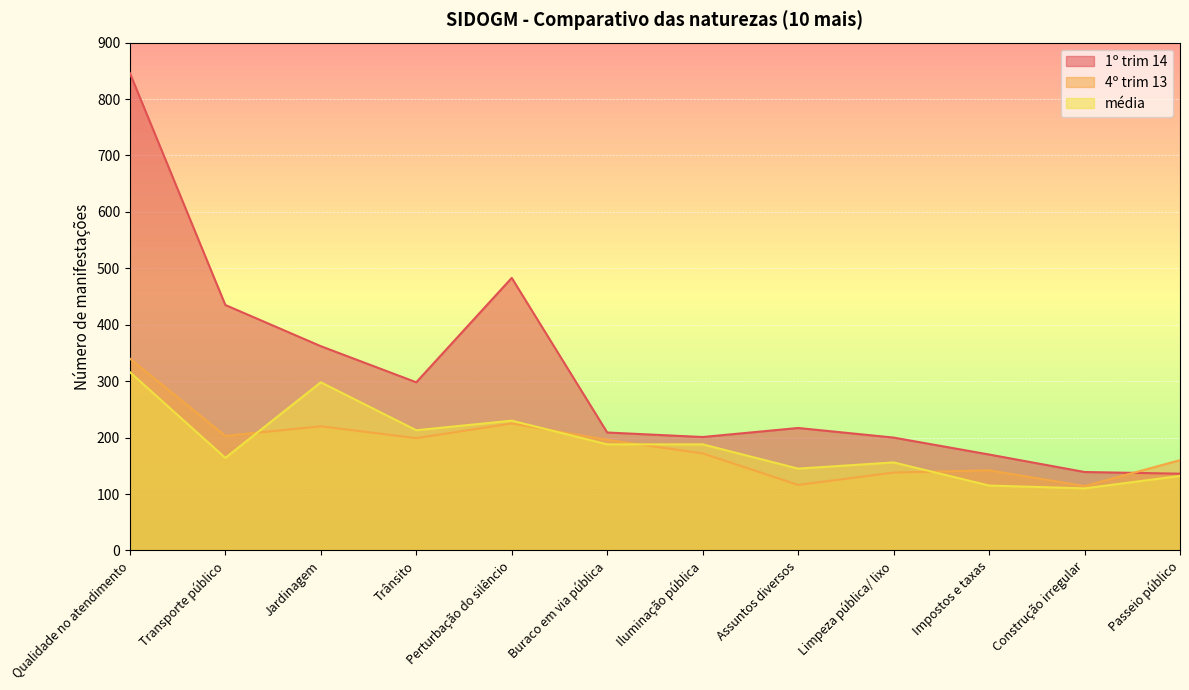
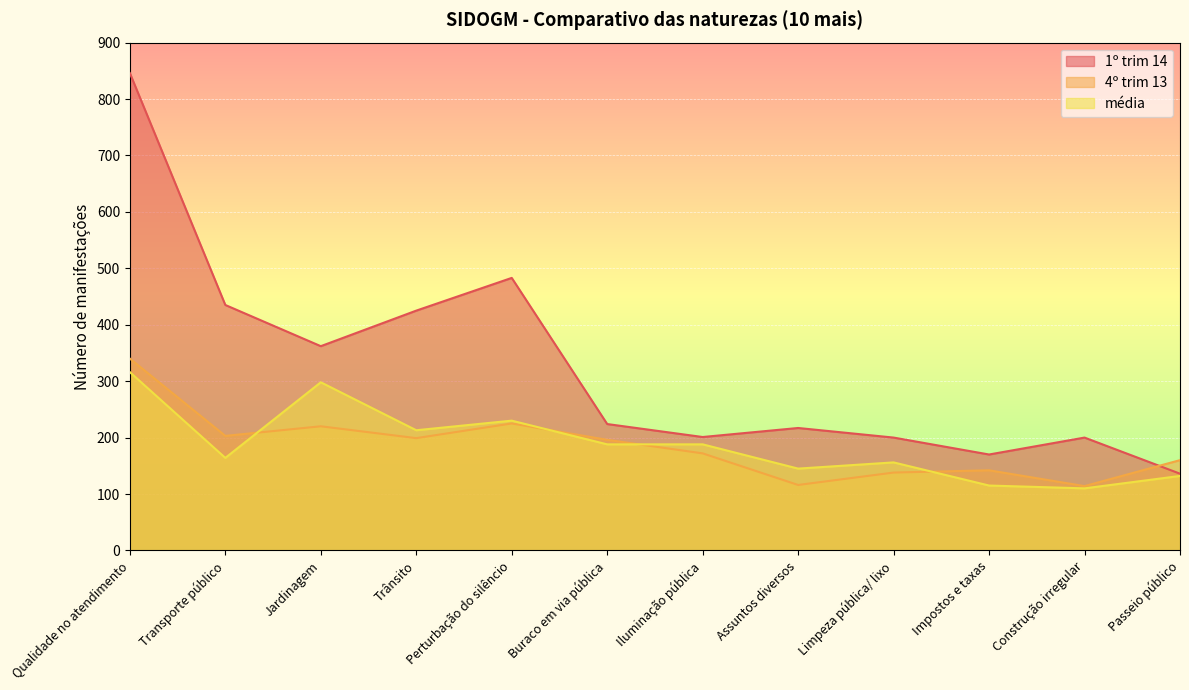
  {
    "1º trim 14": {
      "Qualidade no atendimento": 850,
      "Transporte público": 440,
      "Jardinagem": 360,
-     "Trânsito": 300,
+     "Trânsito": 430,
      "Perturbação do silêncio": 480,
-     "Buraco em via pública": 210,
+     "Buraco em via pública": 220,
      "Iluminação pública": 200,
      "Assuntos diversos": 220,
      "Limpeza pública/ lixo": 200,
      "Impostos e taxas": 170,
-     "Construção irregular": 140
+     "Construção irregular": 200
    }
  }
